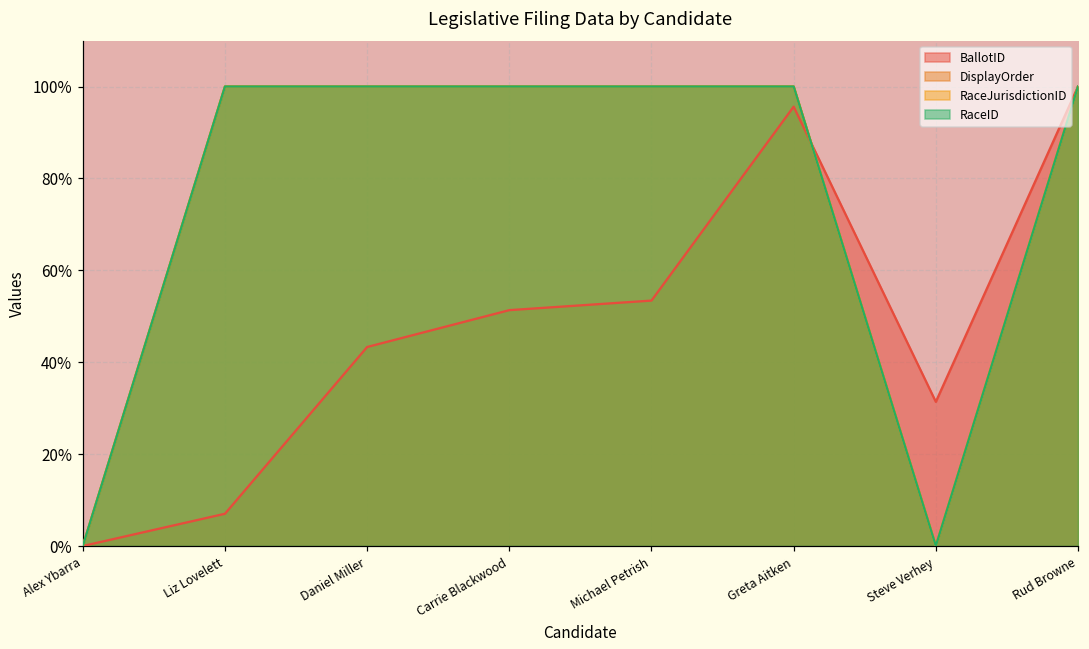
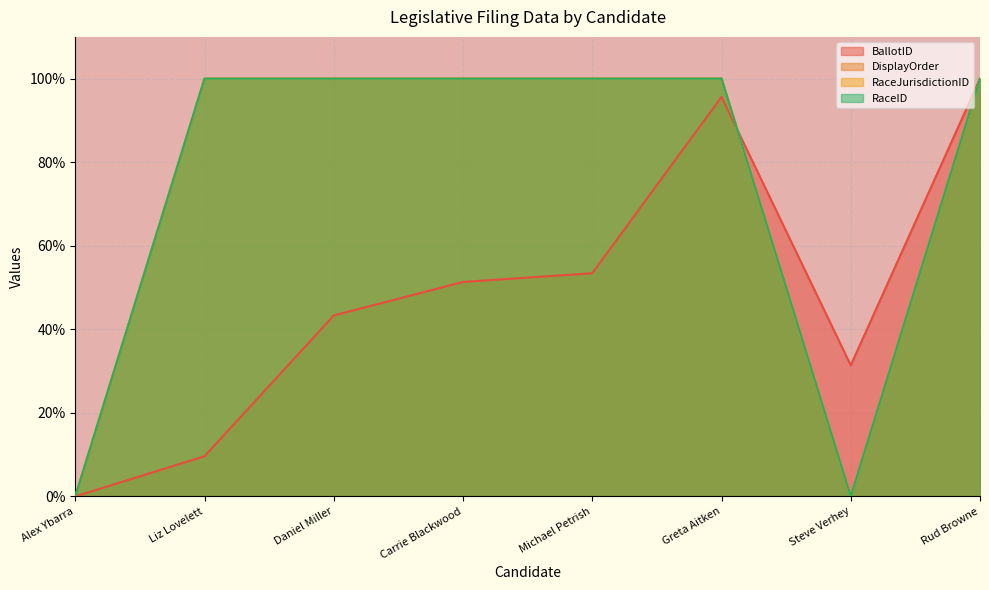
  {
    "BallotID": {
-     "Liz Lovelett": "7%",
+     "Liz Lovelett": "10%",
      "Daniel Miller": "43%",
      "Carrie Blackwood": "51%",
      "Michael Petrish": "53%",
      "Greta Aitken": "96%",
      "Steve Verhey": "31%"
    },
    "RaceID": {
      "Liz Lovelett": "100%",
      "Daniel Miller": "100%",
      "Carrie Blackwood": "100%",
      "Michael Petrish": "100%",
      "Greta Aitken": "100%",
      "Steve Verhey": "0%"
    }
  }
